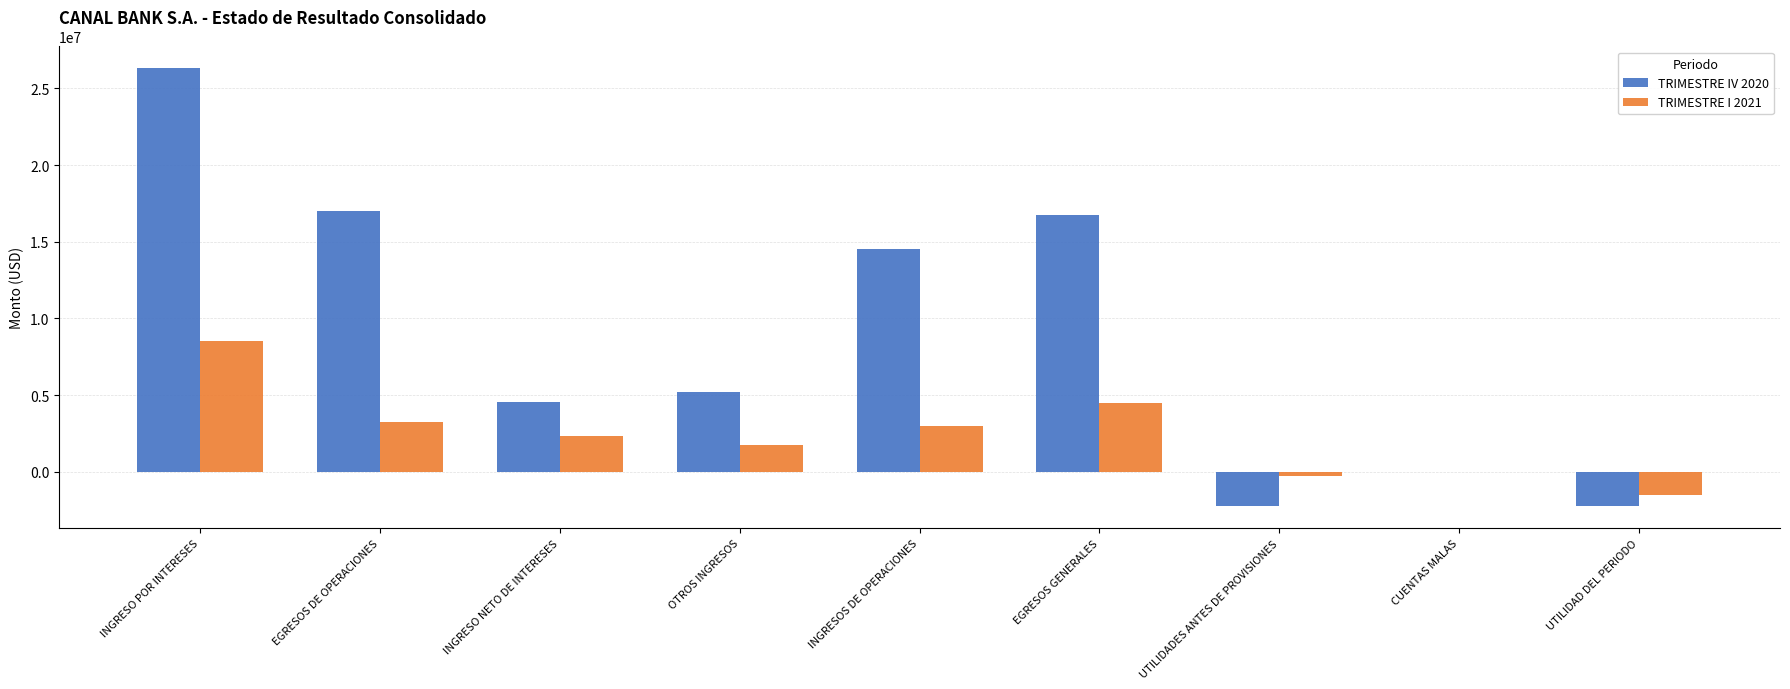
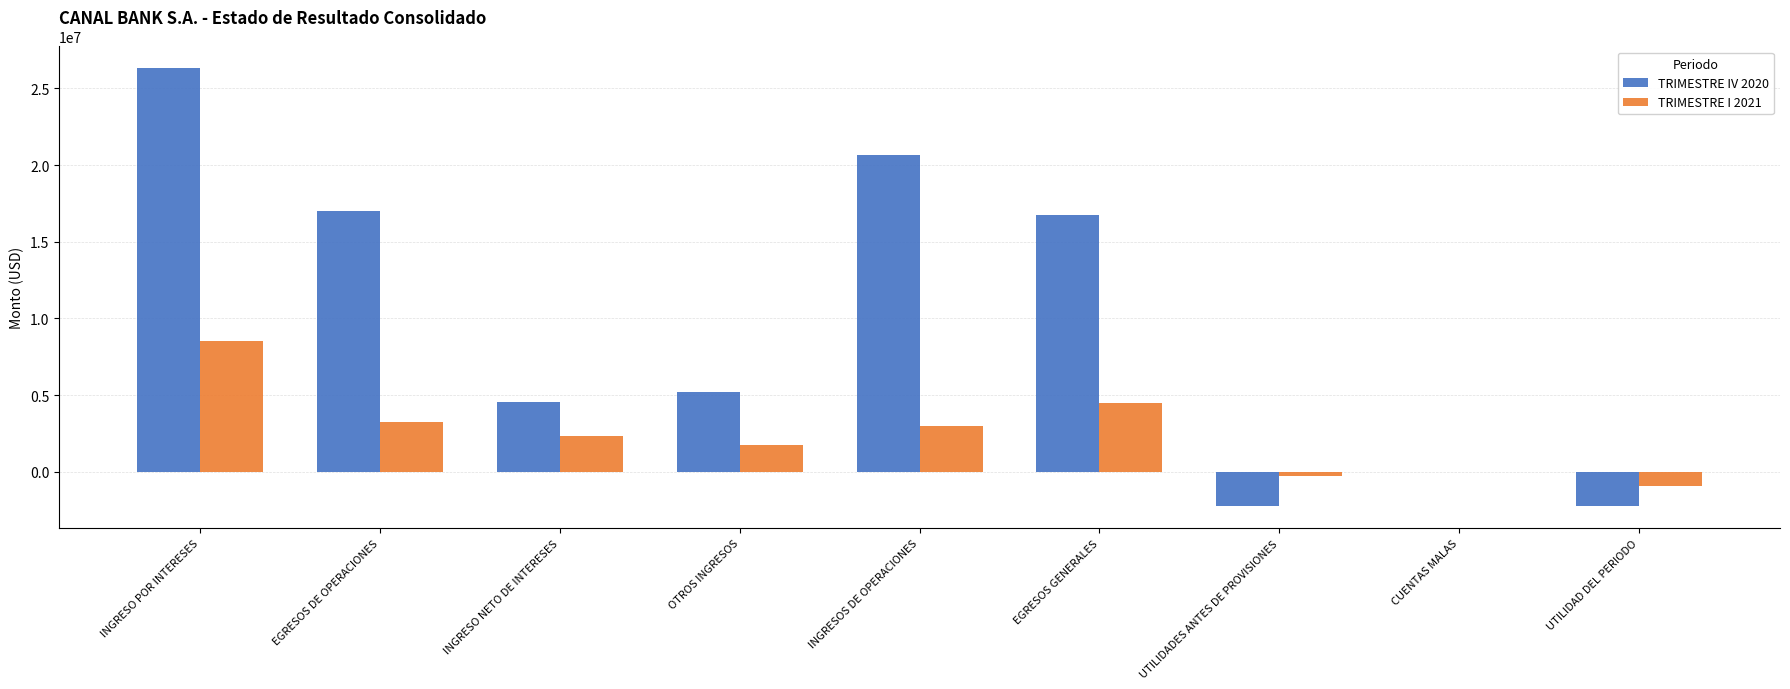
  {
    "TRIMESTRE IV 2020": {
      "INGRESO POR INTERESES": 26300000,
      "EGRESOS DE OPERACIONES": 17000000,
      "INGRESO NETO DE INTERESES": 4500000,
      "OTROS INGRESOS": 5200000,
-     "INGRESOS DE OPERACIONES": 14500000,
+     "INGRESOS DE OPERACIONES": 20600000,
      "EGRESOS GENERALES": 16800000,
      "UTILIDADES ANTES DE PROVISIONES": -2200000,
      "CUENTAS MALAS": 0,
      "UTILIDAD DEL PERIODO": -2200000
    },
    "TRIMESTRE I 2021": {
      "INGRESO POR INTERESES": 8600000,
      "EGRESOS DE OPERACIONES": 3200000,
      "INGRESO NETO DE INTERESES": 2300000,
      "OTROS INGRESOS": 1800000,
      "INGRESOS DE OPERACIONES": 3000000,
      "EGRESOS GENERALES": 4500000,
      "UTILIDADES ANTES DE PROVISIONES": -300000,
      "CUENTAS MALAS": 0,
-     "UTILIDAD DEL PERIODO": -1500000
+     "UTILIDAD DEL PERIODO": -900000
    }
  }
